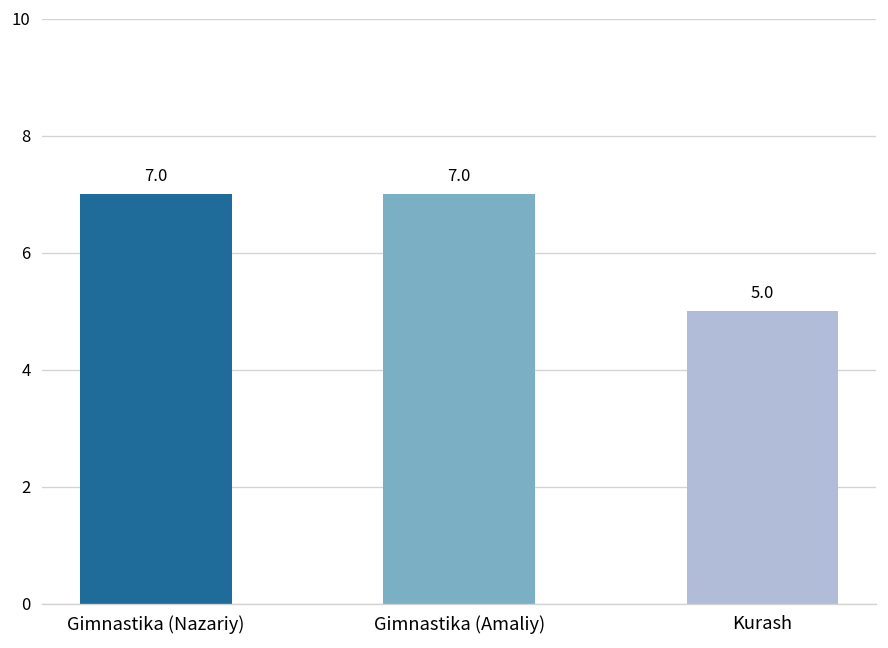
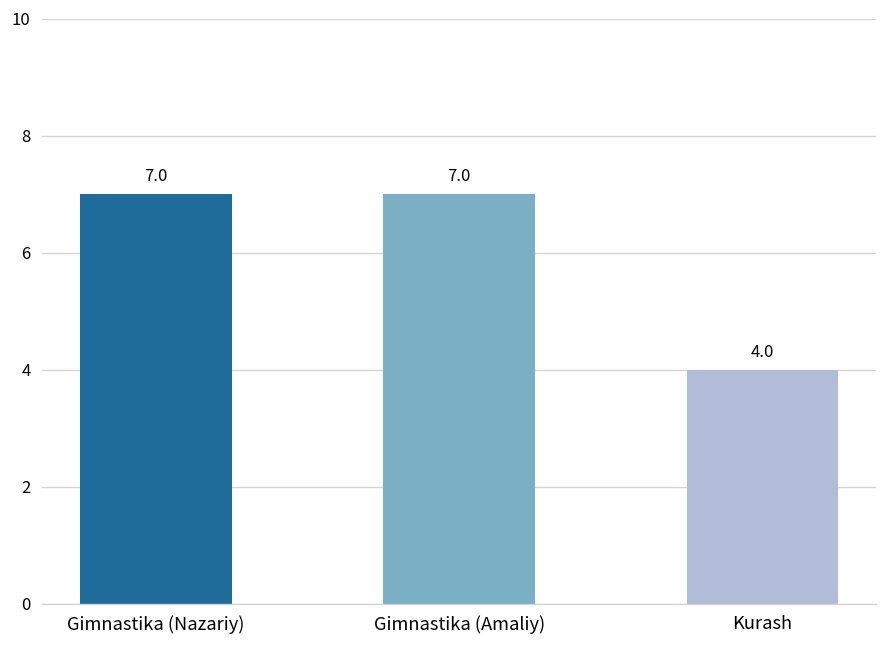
  {
    "Gimnastika (Nazariy)": 7.0,
    "Gimnastika (Amaliy)": 7.0,
-   "Kurash": 5.0
+   "Kurash": 4.0
  }
